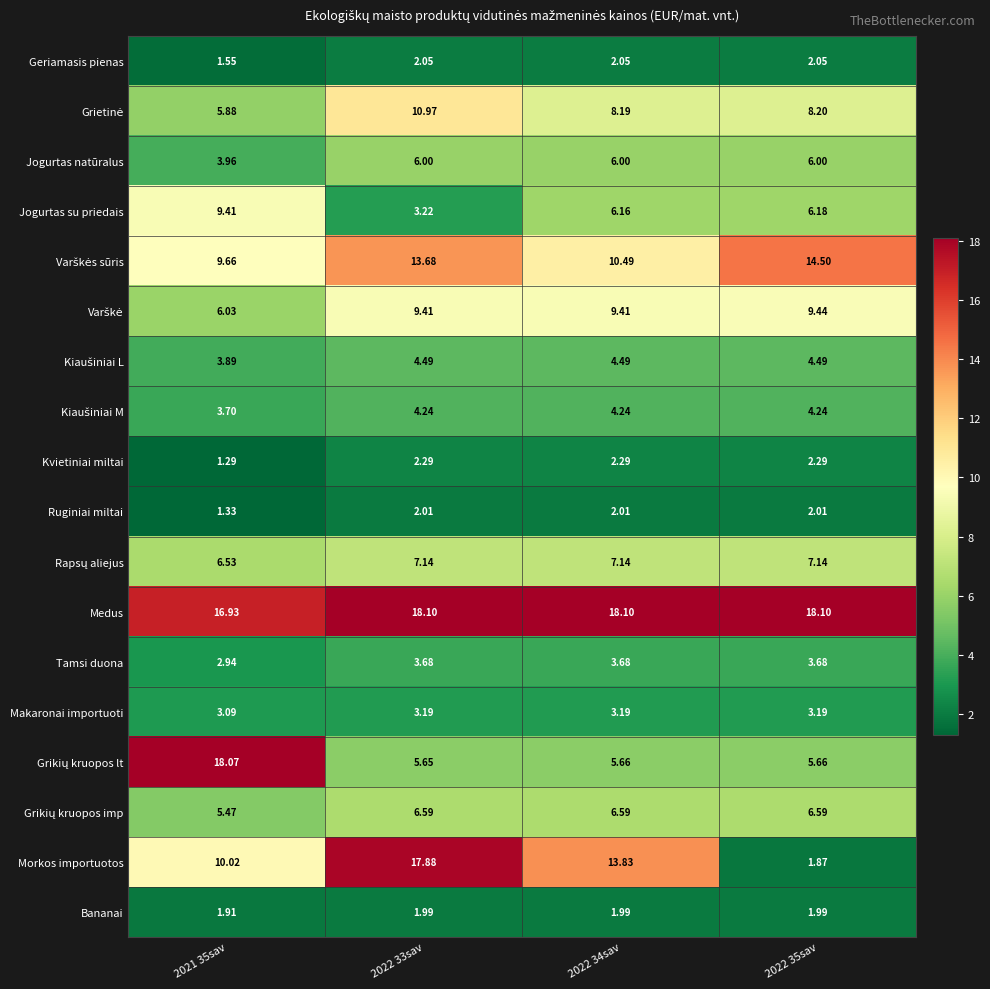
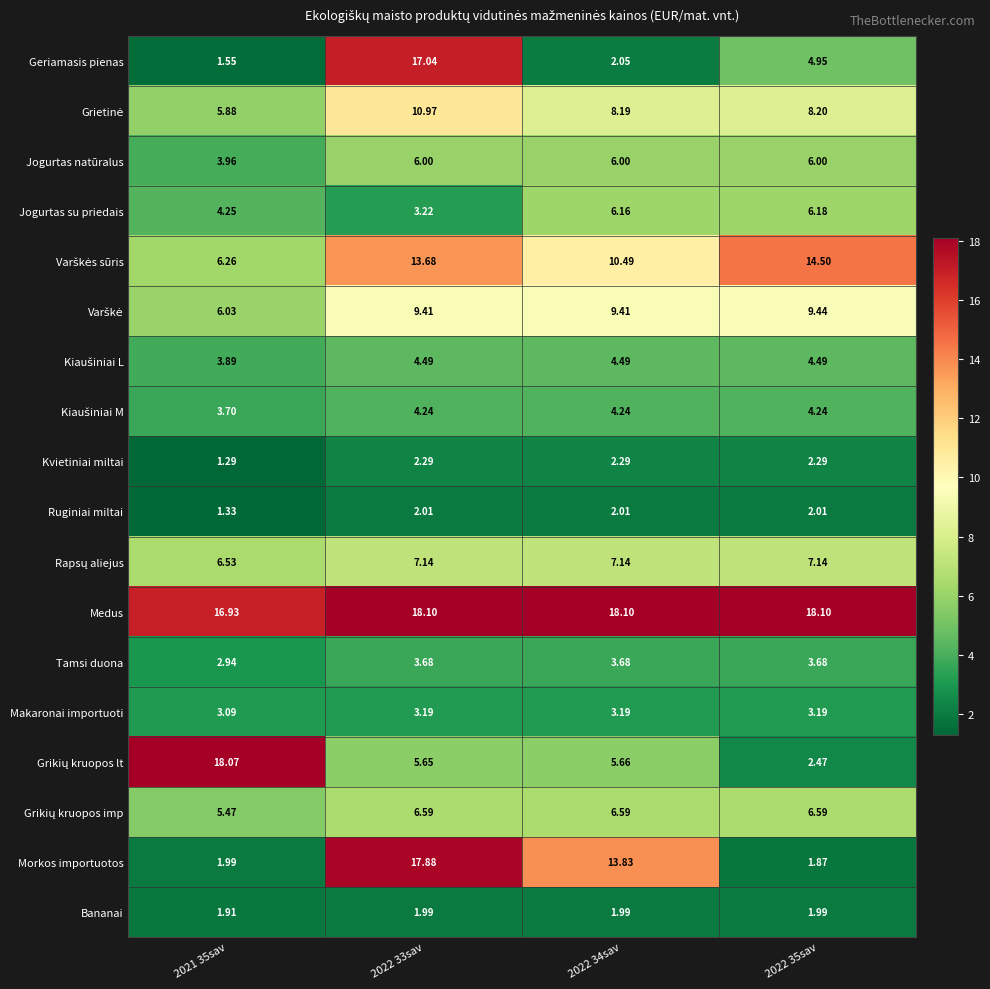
  {
    "Geriamasis pienas": {
      "2021 35sav": 1.55,
-     "2022 33sav": 2.05,
+     "2022 33sav": 17.04,
      "2022 34sav": 2.05,
-     "2022 35sav": 2.05
+     "2022 35sav": 4.95
    },
    "Grietinė": {
      "2021 35sav": 5.88,
      "2022 33sav": 10.97,
      "2022 34sav": 8.19,
      "2022 35sav": 8.20
    },
    "Jogurtas natūralus": {
      "2021 35sav": 3.96,
      "2022 33sav": 6.00,
      "2022 34sav": 6.00,
      "2022 35sav": 6.00
    },
    "Jogurtas su priedais": {
-     "2021 35sav": 9.41,
+     "2021 35sav": 4.25,
      "2022 33sav": 3.22,
      "2022 34sav": 6.16,
      "2022 35sav": 6.18
    },
    "Varškės sūris": {
-     "2021 35sav": 9.66,
+     "2021 35sav": 6.26,
      "2022 33sav": 13.68,
      "2022 34sav": 10.49,
      "2022 35sav": 14.50
    },
    "Varškė": {
      "2021 35sav": 6.03,
      "2022 33sav": 9.41,
      "2022 34sav": 9.41,
      "2022 35sav": 9.44
    },
    "Kiaušiniai L": {
      "2021 35sav": 3.89,
      "2022 33sav": 4.49,
      "2022 34sav": 4.49,
      "2022 35sav": 4.49
    },
    "Kiaušiniai M": {
      "2021 35sav": 3.70,
      "2022 33sav": 4.24,
      "2022 34sav": 4.24,
      "2022 35sav": 4.24
    },
    "Kvietiniai miltai": {
      "2021 35sav": 1.29,
      "2022 33sav": 2.29,
      "2022 34sav": 2.29,
      "2022 35sav": 2.29
    },
    "Ruginiai miltai": {
      "2021 35sav": 1.33,
      "2022 33sav": 2.01,
      "2022 34sav": 2.01,
      "2022 35sav": 2.01
    },
    "Rapsų aliejus": {
      "2021 35sav": 6.53,
      "2022 33sav": 7.14,
      "2022 34sav": 7.14,
      "2022 35sav": 7.14
    },
    "Medus": {
      "2021 35sav": 16.93,
      "2022 33sav": 18.10,
      "2022 34sav": 18.10,
      "2022 35sav": 18.10
    },
    "Tamsi duona": {
      "2021 35sav": 2.94,
      "2022 33sav": 3.68,
      "2022 34sav": 3.68,
      "2022 35sav": 3.68
    },
    "Makaronai importuoti": {
      "2021 35sav": 3.09,
      "2022 33sav": 3.19,
      "2022 34sav": 3.19,
      "2022 35sav": 3.19
    },
    "Grikių kruopos lt": {
      "2021 35sav": 18.07,
      "2022 33sav": 5.65,
      "2022 34sav": 5.66,
-     "2022 35sav": 5.66
+     "2022 35sav": 2.47
    },
    "Grikių kruopos imp": {
      "2021 35sav": 5.47,
      "2022 33sav": 6.59,
      "2022 34sav": 6.59,
      "2022 35sav": 6.59
    },
    "Morkos importuotos": {
-     "2021 35sav": 10.02,
+     "2021 35sav": 1.99,
      "2022 33sav": 17.88,
      "2022 34sav": 13.83,
      "2022 35sav": 1.87
    },
    "Bananai": {
      "2021 35sav": 1.91,
      "2022 33sav": 1.99,
      "2022 34sav": 1.99,
      "2022 35sav": 1.99
    }
  }
